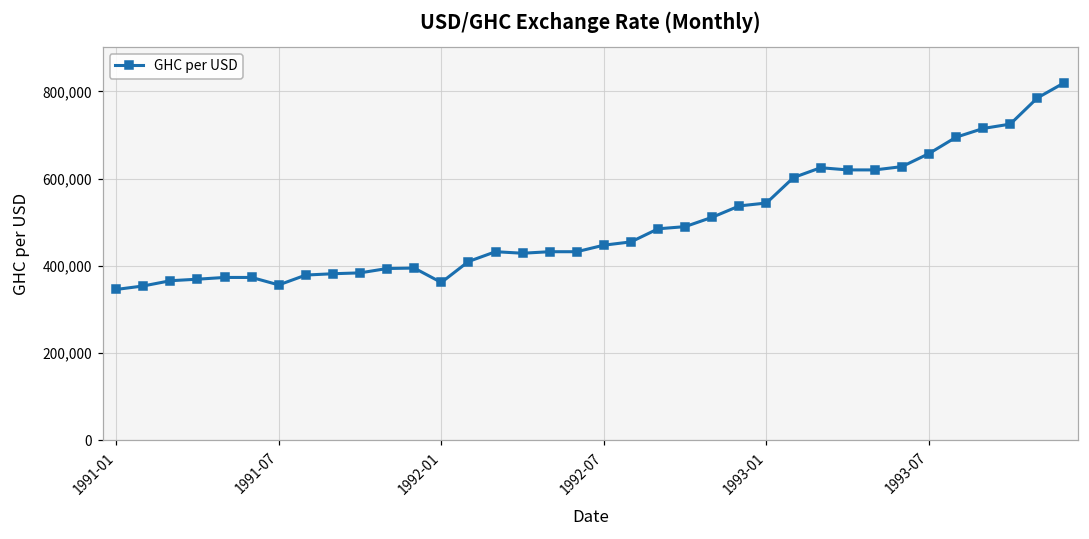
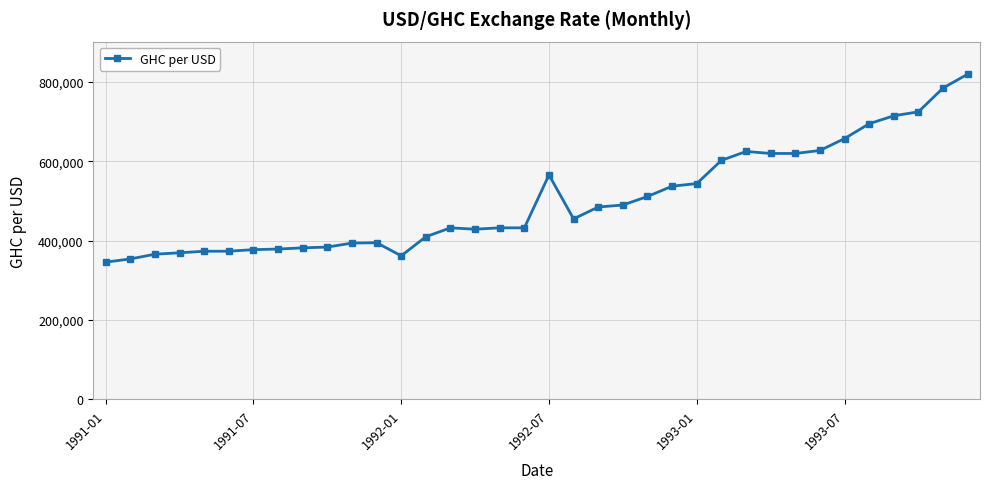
  {
    "1991-01": "350,000",
-   "1991-07": "360,000",
+   "1991-07": "380,000",
    "1992-01": "360,000",
-   "1992-07": "450,000",
+   "1992-07": "570,000",
    "1993-01": "540,000",
    "1993-07": "660,000"
  }
